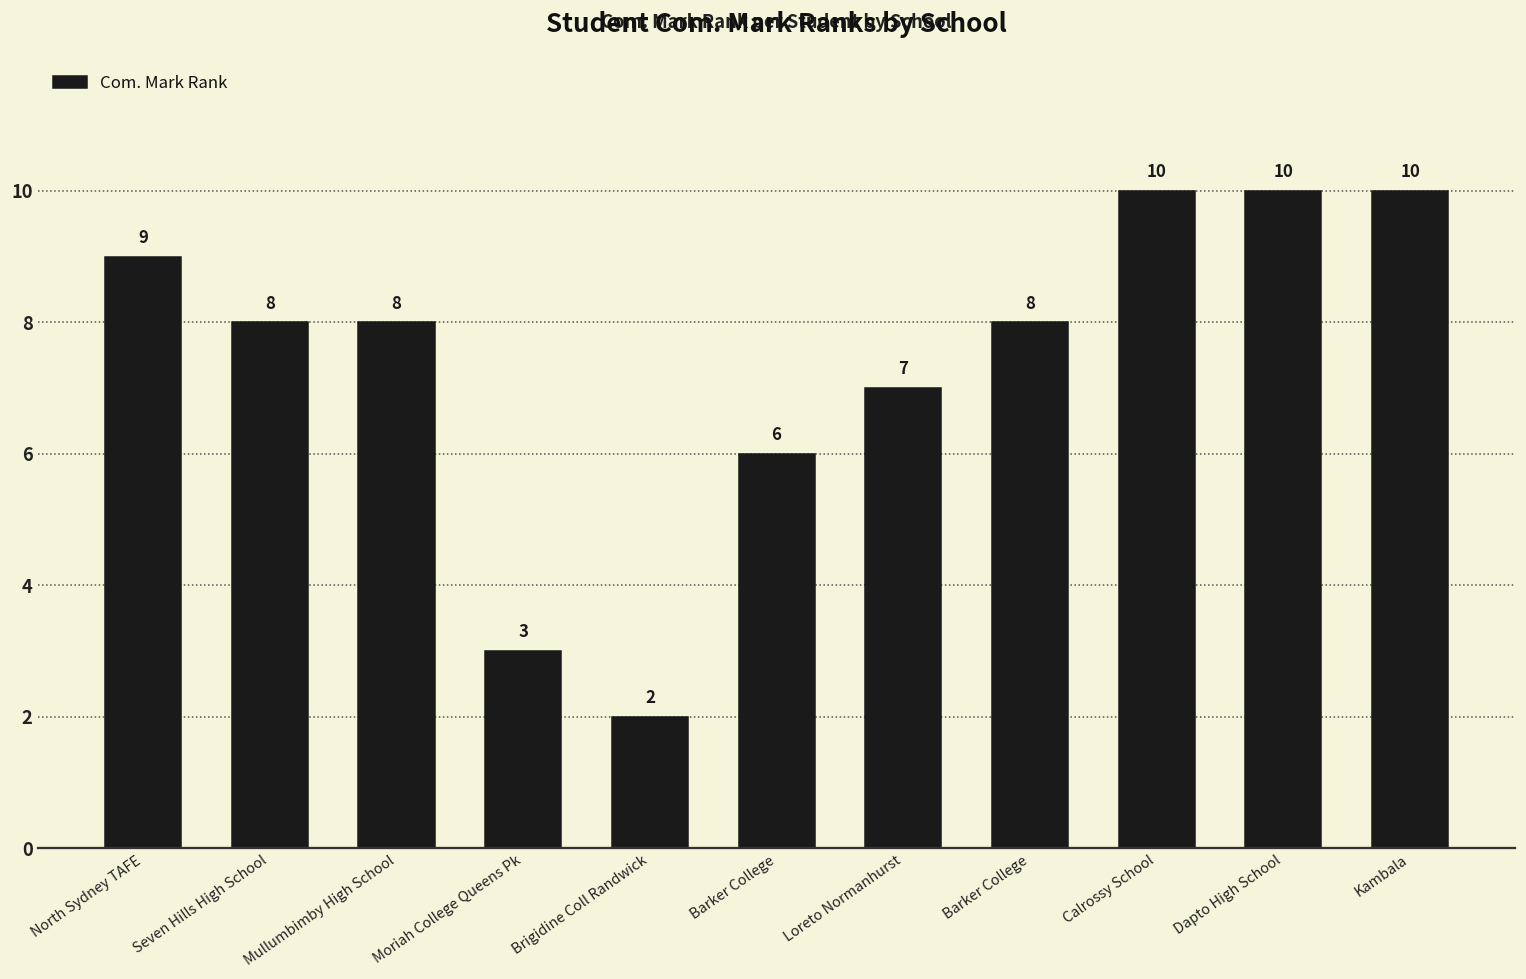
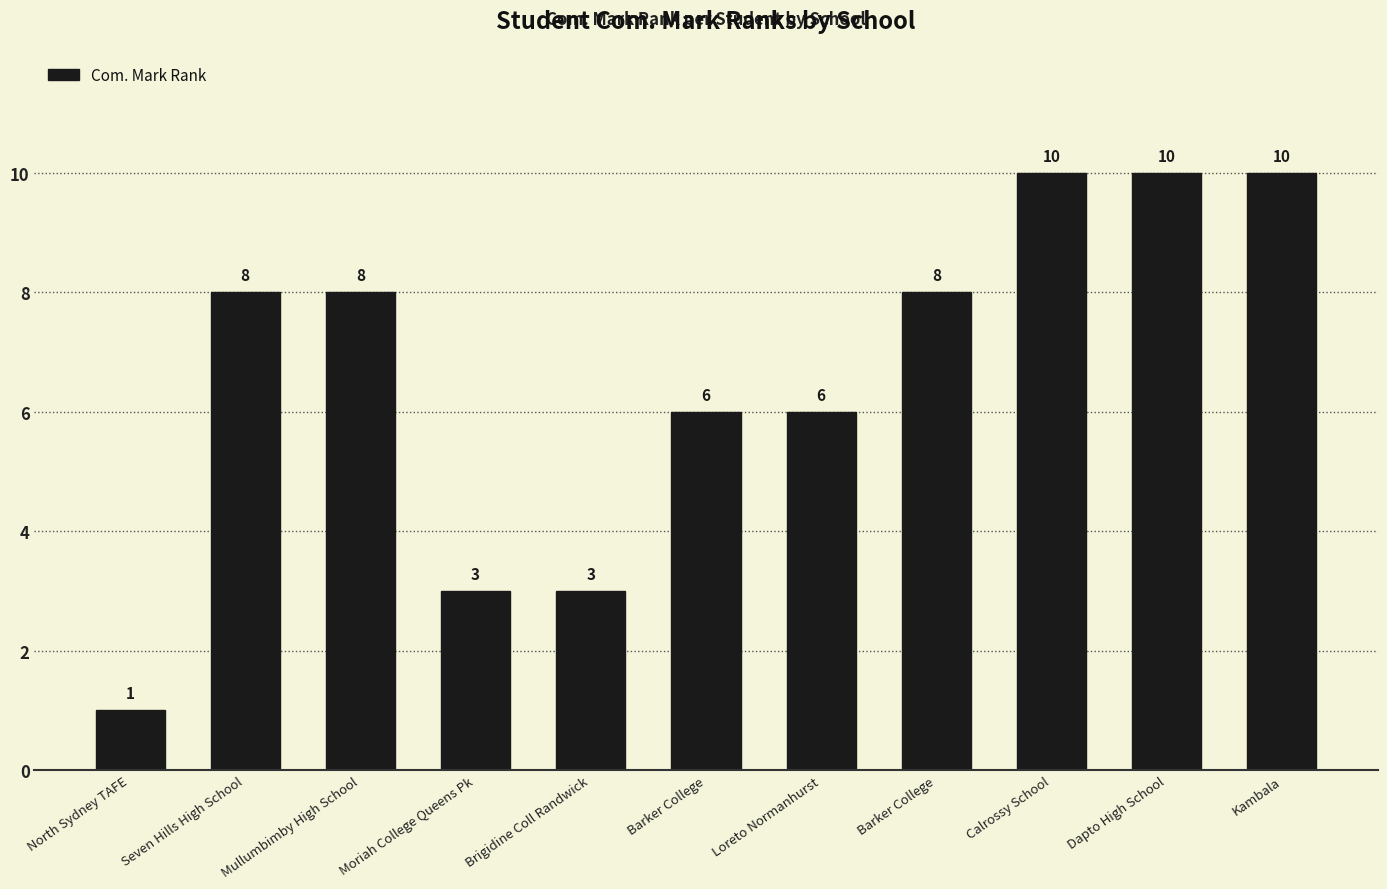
  {
-   "North Sydney TAFE": 9,
+   "North Sydney TAFE": 1,
    "Seven Hills High School": 8,
    "Mullumbimby High School": 8,
    "Moriah College Queens Pk": 3,
-   "Brigidine Coll Randwick": 2,
-   "Loreto Normanhurst": 7,
+   "Brigidine Coll Randwick": 3,
+   "Loreto Normanhurst": 6,
    "Calrossy School": 10,
    "Dapto High School": 10,
    "Kambala": 10
  }
